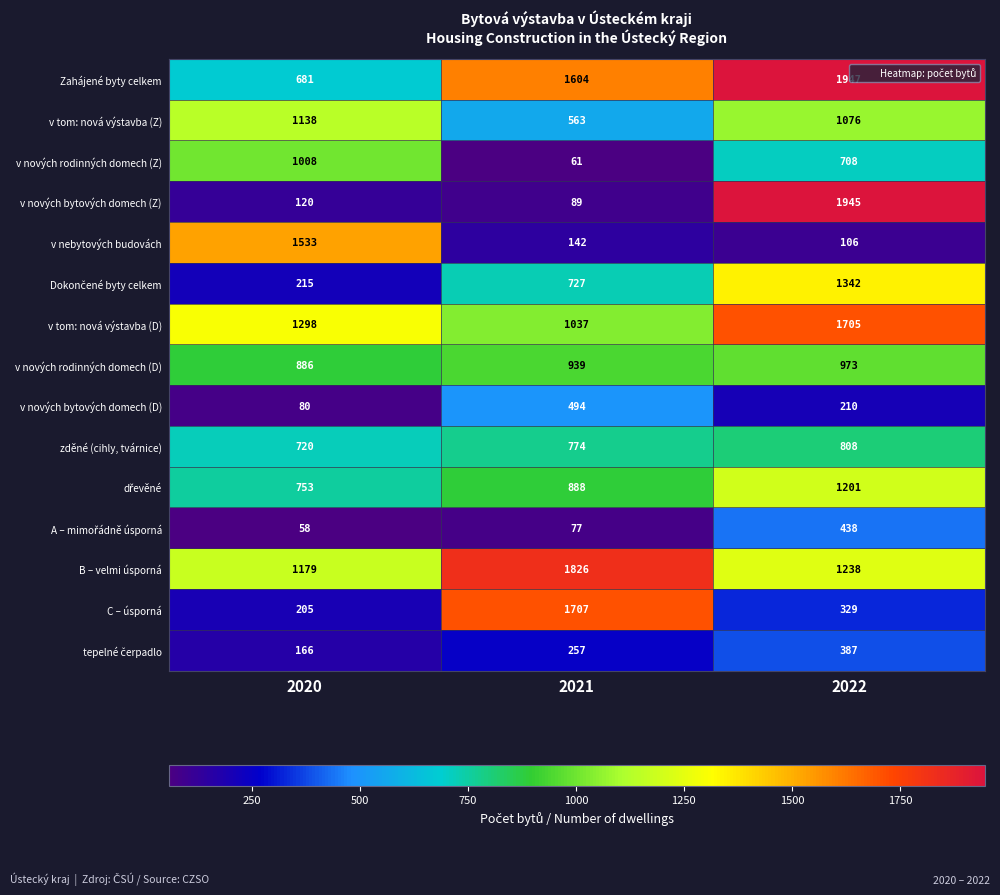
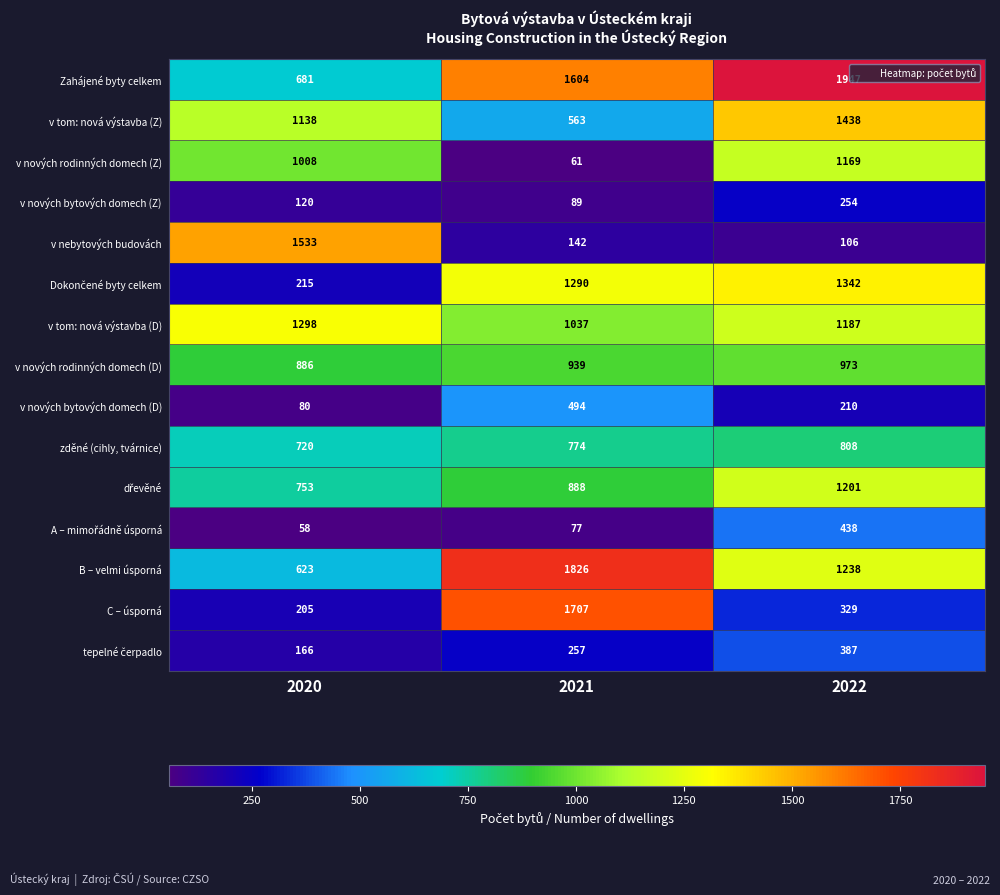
  {
    "Zahájené byty celkem": {
      "2020": 681,
      "2021": 1604
    },
    "v tom: nová výstavba (Z)": {
      "2020": 1138,
      "2021": 563,
-     "2022": 1076
+     "2022": 1438
    },
    "v nových rodinných domech (Z)": {
      "2020": 1008,
      "2021": 61,
-     "2022": 708
+     "2022": 1169
    },
    "v nových bytových domech (Z)": {
      "2020": 120,
      "2021": 89,
-     "2022": 1945
+     "2022": 254
    },
    "v nebytových budovách": {
      "2020": 1533,
      "2021": 142,
      "2022": 106
    },
    "Dokončené byty celkem": {
      "2020": 215,
-     "2021": 727,
+     "2021": 1290,
      "2022": 1342
    },
    "v tom: nová výstavba (D)": {
      "2020": 1298,
      "2021": 1037,
-     "2022": 1705
+     "2022": 1187
    },
    "v nových rodinných domech (D)": {
      "2020": 886,
      "2021": 939,
      "2022": 973
    },
    "v nových bytových domech (D)": {
      "2020": 80,
      "2021": 494,
      "2022": 210
    },
    "zděné (cihly, tvárnice)": {
      "2020": 720,
      "2021": 774,
      "2022": 808
    },
    "dřevěné": {
      "2020": 753,
      "2021": 888,
      "2022": 1201
    },
    "A – mimořádně úsporná": {
      "2020": 58,
      "2021": 77,
      "2022": 438
    },
    "B – velmi úsporná": {
-     "2020": 1179,
+     "2020": 623,
      "2021": 1826,
      "2022": 1238
    },
    "C – úsporná": {
      "2020": 205,
      "2021": 1707,
      "2022": 329
    },
    "tepelné čerpadlo": {
      "2020": 166,
      "2021": 257,
      "2022": 387
    }
  }
